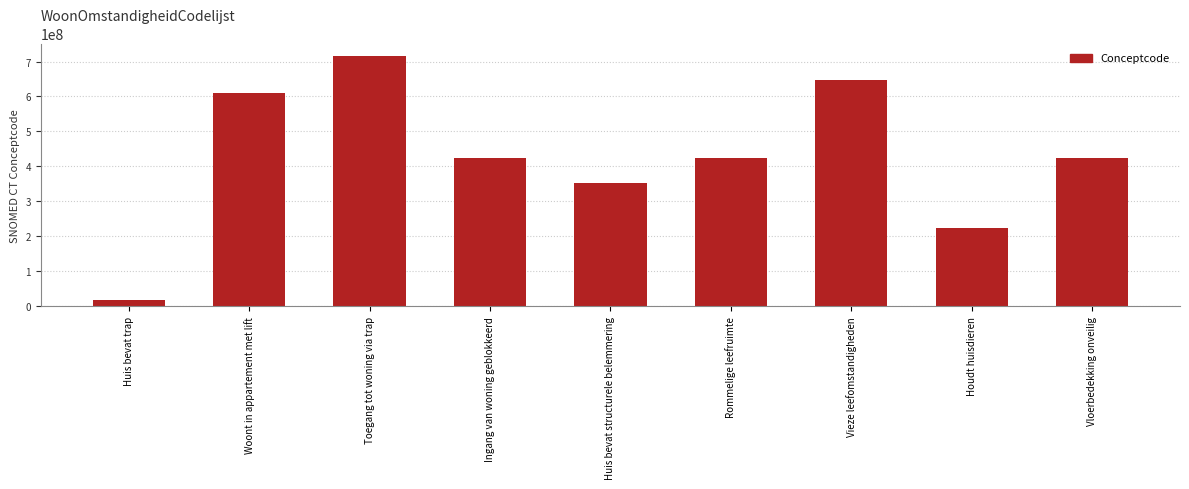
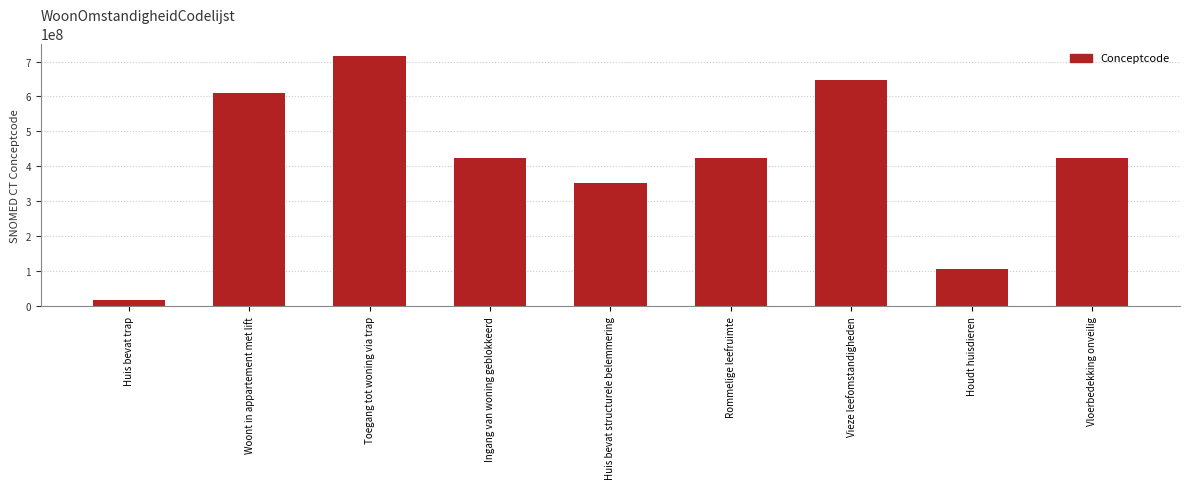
  {
    "Huis bevat trap": 20000000,
    "Woont in appartement met lift": 610000000,
    "Toegang tot woning via trap": 720000000,
    "Ingang van woning geblokkeerd": 420000000,
    "Huis bevat structurele belemmering": 350000000,
    "Rommelige leefruimte": 420000000,
    "Vieze leefomstandigheden": 650000000,
-   "Houdt huisdieren": 220000000,
+   "Houdt huisdieren": 110000000,
    "Vloerbedekking onveilig": 420000000
  }
